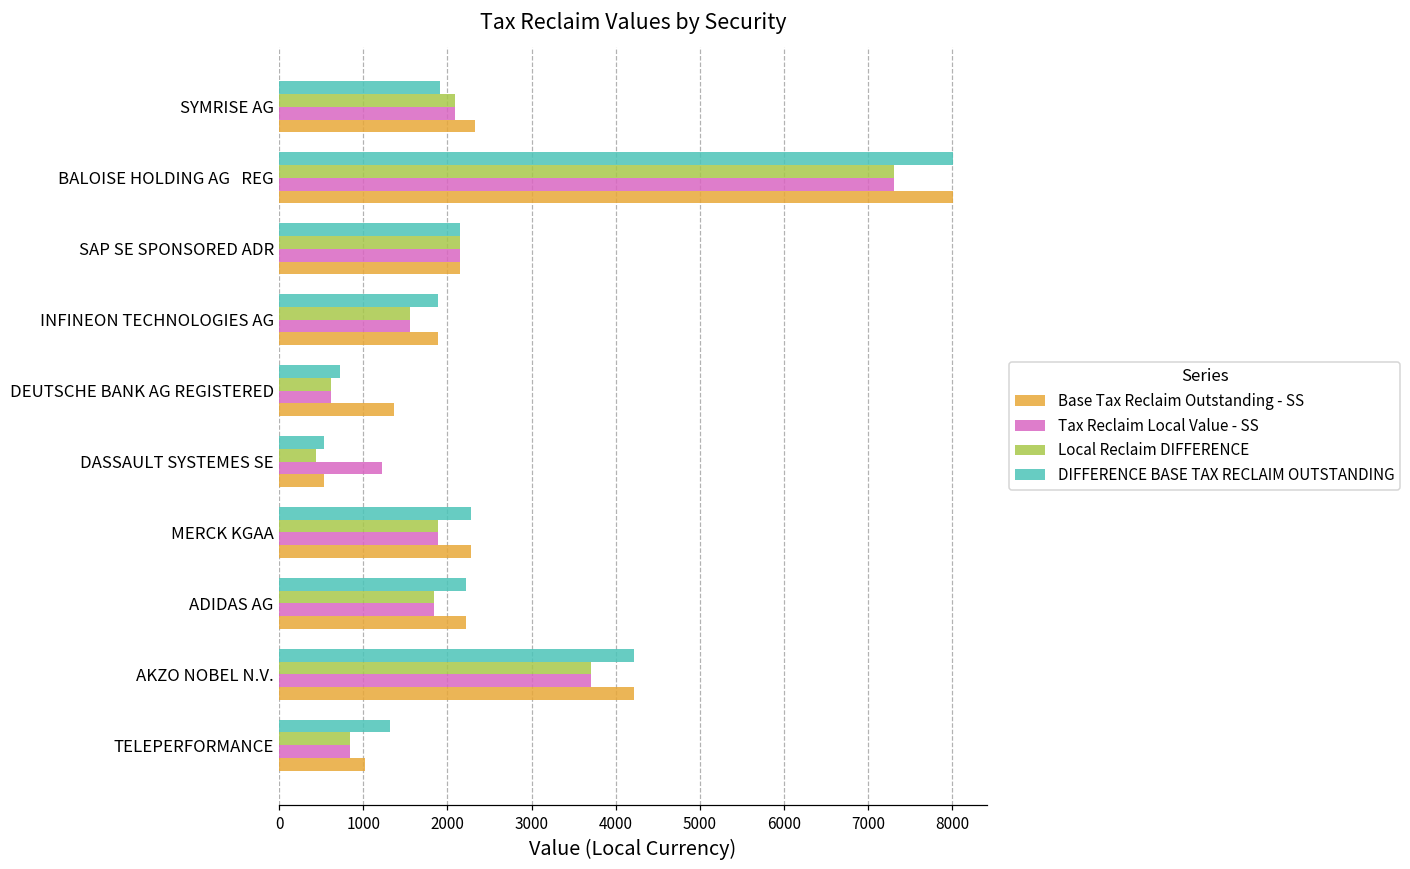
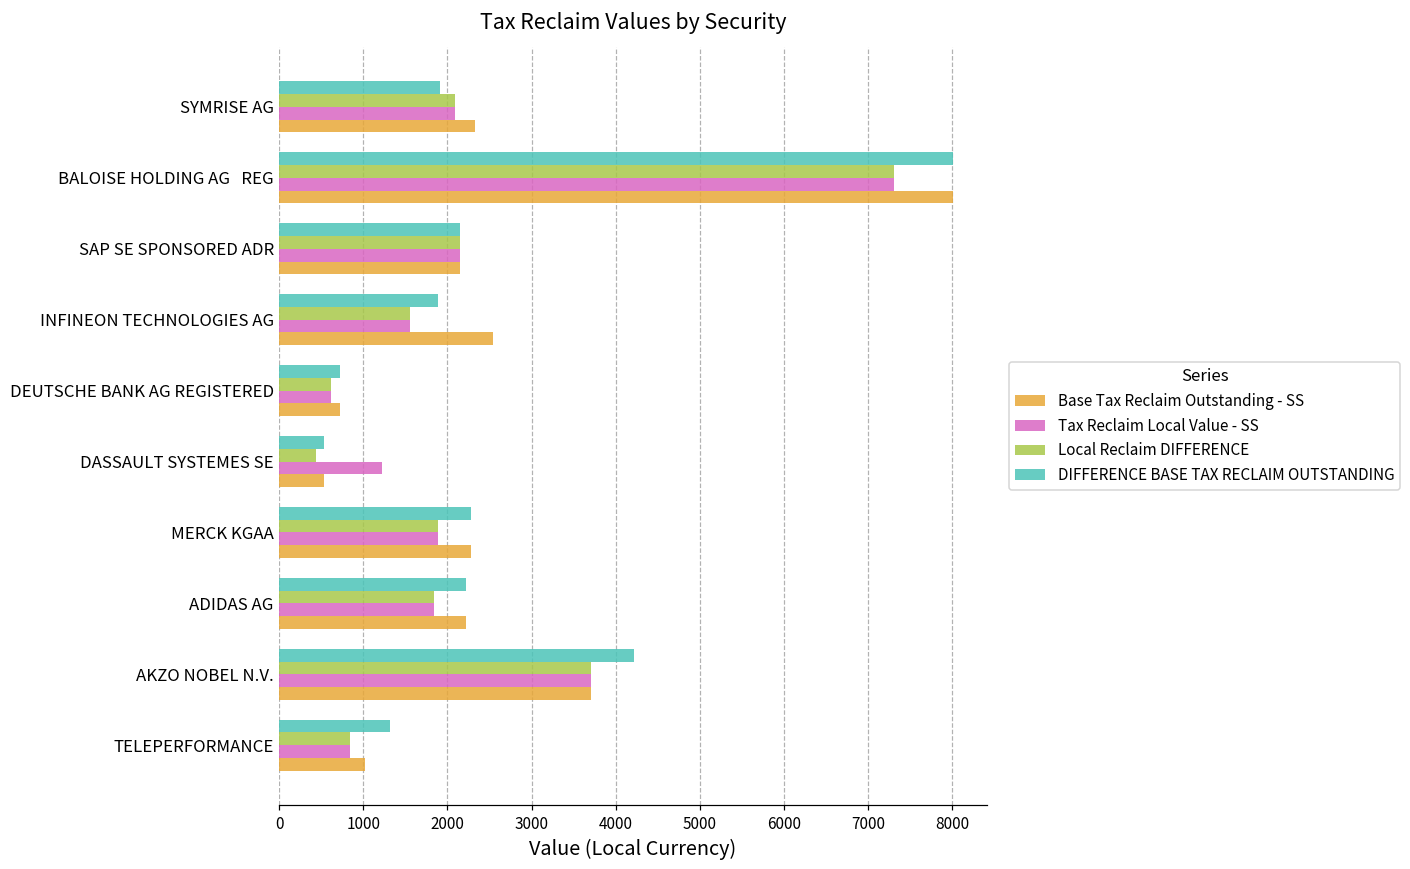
  {
    "Base Tax Reclaim Outstanding - SS": {
      "SYMRISE AG": 2300,
      "BALOISE HOLDING AG REG": 8000,
      "SAP SE SPONSORED ADR": 2200,
-     "INFINEON TECHNOLOGIES AG": 1900,
-     "DEUTSCHE BANK AG REGISTERED": 1400,
+     "INFINEON TECHNOLOGIES AG": 2500,
+     "DEUTSCHE BANK AG REGISTERED": 700,
      "DASSAULT SYSTEMES SE": 500,
      "MERCK KGAA": 2300,
      "ADIDAS AG": 2200,
-     "AKZO NOBEL N.V.": 4200,
+     "AKZO NOBEL N.V.": 3700,
      "TELEPERFORMANCE": 1000
    },
    "Tax Reclaim Local Value - SS": {
      "SYMRISE AG": 2100,
      "BALOISE HOLDING AG REG": 7300,
      "SAP SE SPONSORED ADR": 2200,
      "INFINEON TECHNOLOGIES AG": 1600,
      "DEUTSCHE BANK AG REGISTERED": 600,
      "DASSAULT SYSTEMES SE": 1200,
      "MERCK KGAA": 1900,
      "ADIDAS AG": 1800,
      "AKZO NOBEL N.V.": 3700,
      "TELEPERFORMANCE": 800
    },
    "Local Reclaim DIFFERENCE": {
      "SYMRISE AG": 2100,
      "BALOISE HOLDING AG REG": 7300,
      "SAP SE SPONSORED ADR": 2200,
      "INFINEON TECHNOLOGIES AG": 1600,
      "DEUTSCHE BANK AG REGISTERED": 600,
      "DASSAULT SYSTEMES SE": 400,
      "MERCK KGAA": 1900,
      "ADIDAS AG": 1800,
      "AKZO NOBEL N.V.": 3700,
      "TELEPERFORMANCE": 800
    },
    "DIFFERENCE BASE TAX RECLAIM OUTSTANDING": {
      "SYMRISE AG": 1900,
      "BALOISE HOLDING AG REG": 8000,
      "SAP SE SPONSORED ADR": 2200,
      "INFINEON TECHNOLOGIES AG": 1900,
      "DEUTSCHE BANK AG REGISTERED": 700,
      "DASSAULT SYSTEMES SE": 500,
      "MERCK KGAA": 2300,
      "ADIDAS AG": 2200,
      "AKZO NOBEL N.V.": 4200,
      "TELEPERFORMANCE": 1300
    }
  }
